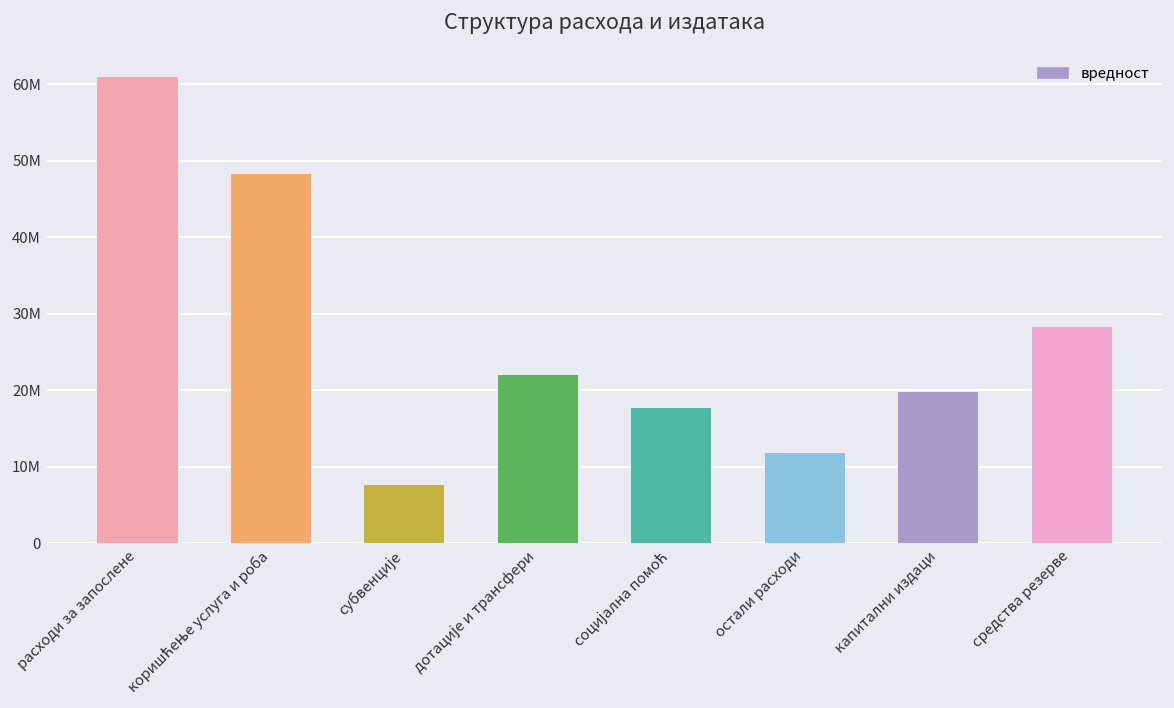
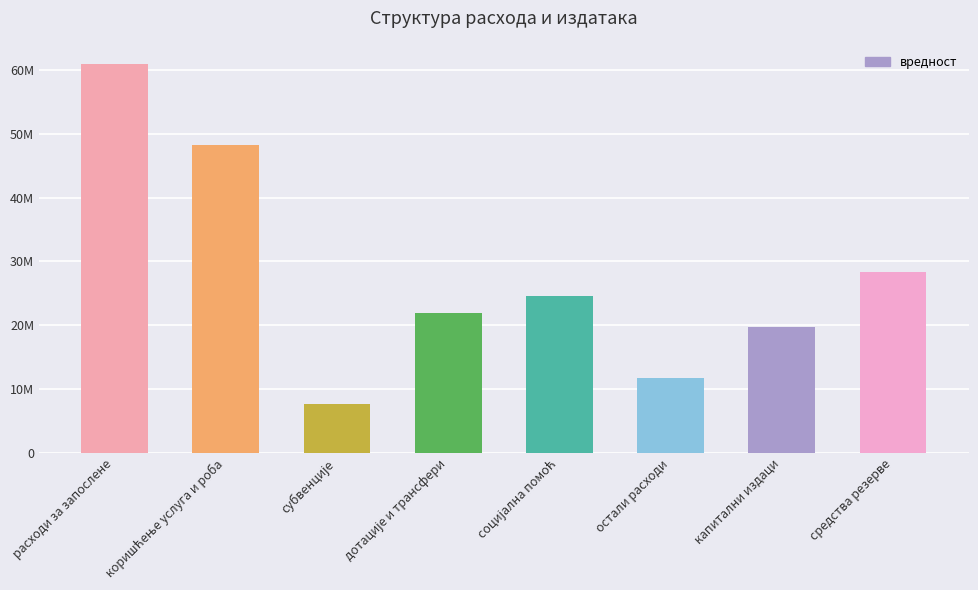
  {
    "расходи за запослене": 61000000,
    "коришћење услуга и роба": 48000000,
    "субвенције": 8000000,
    "дотације и трансфери": 22000000,
-   "социјална помоћ": 18000000,
+   "социјална помоћ": 25000000,
    "остали расходи": 12000000,
    "капитални издаци": 20000000,
    "средства резерве": 28000000
  }
